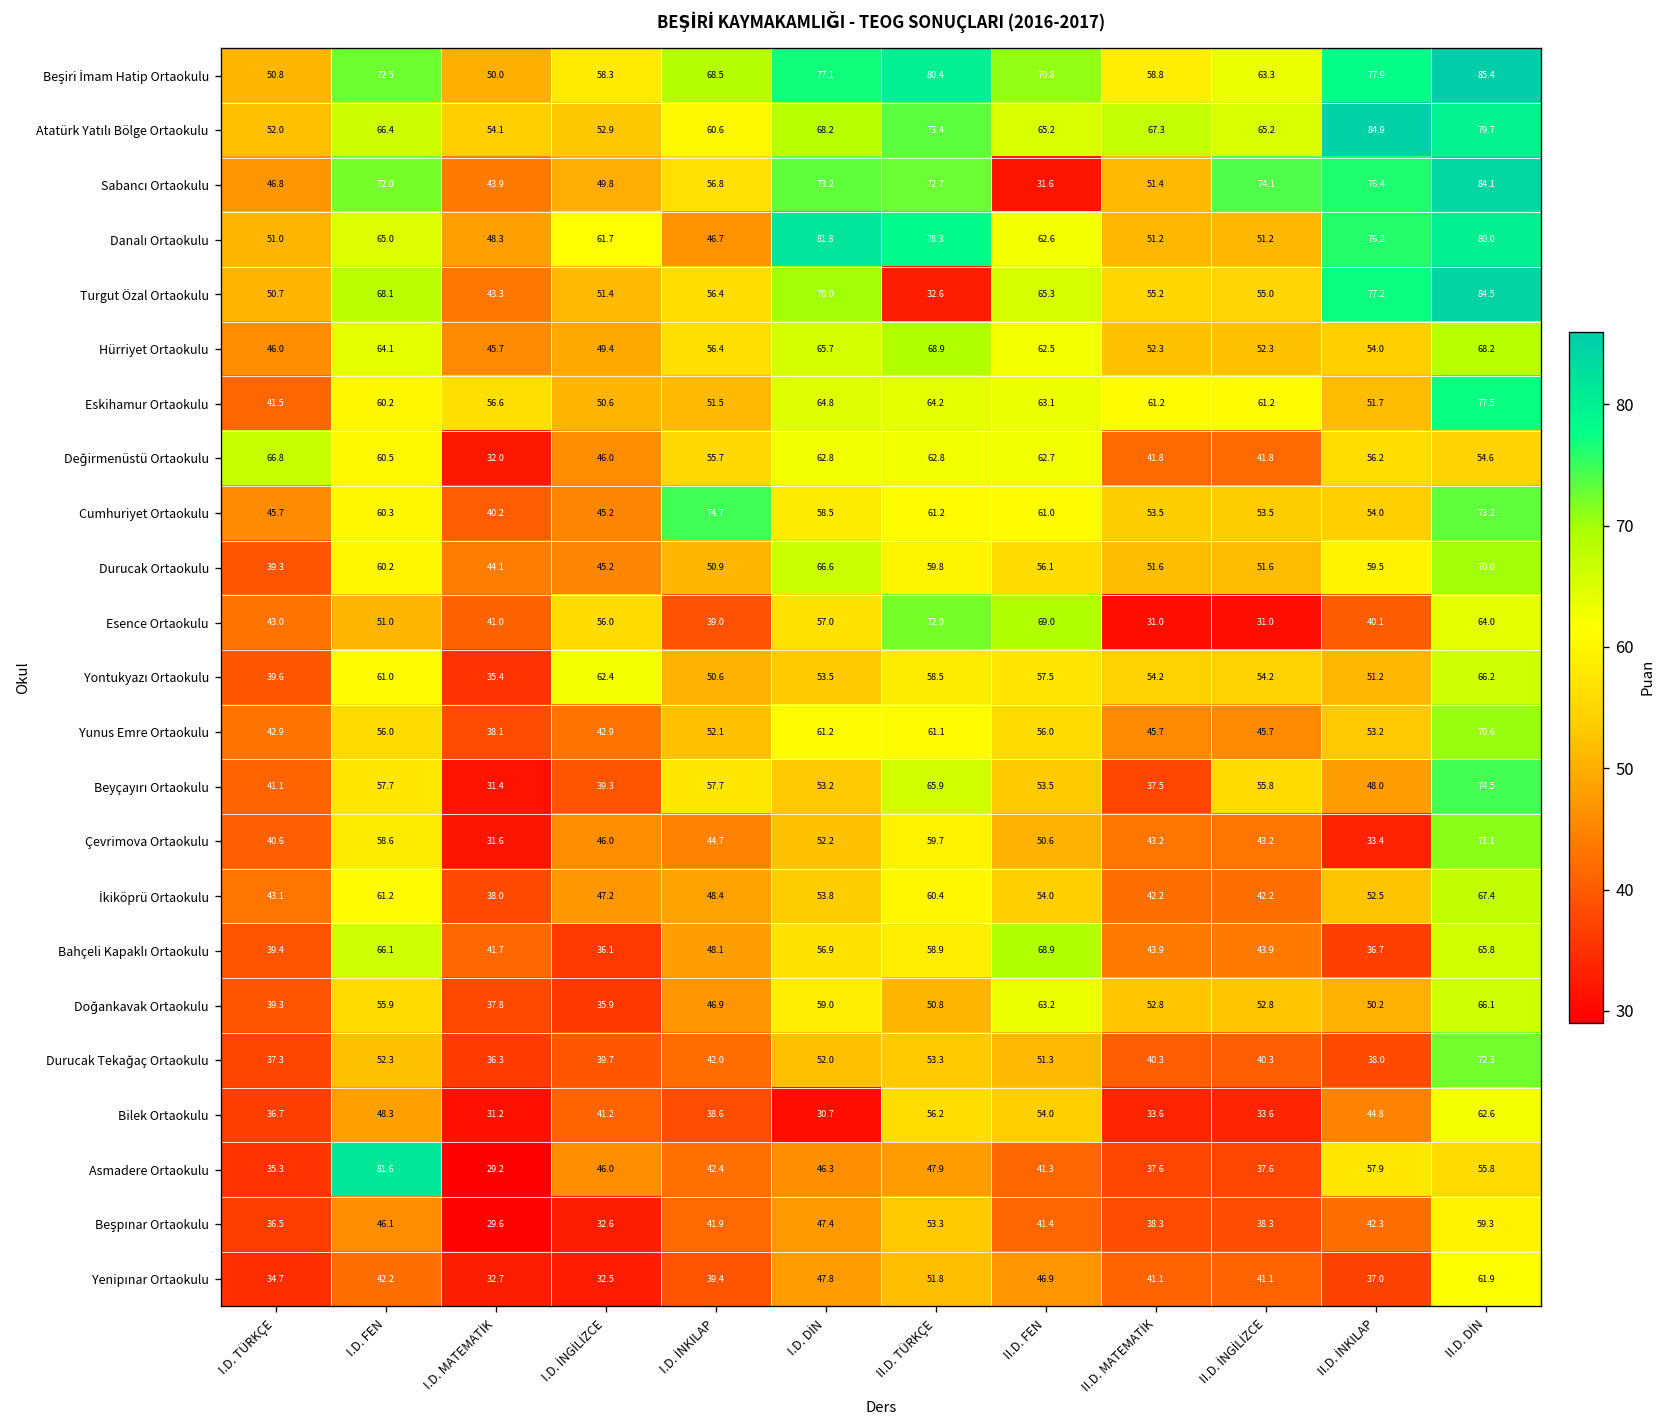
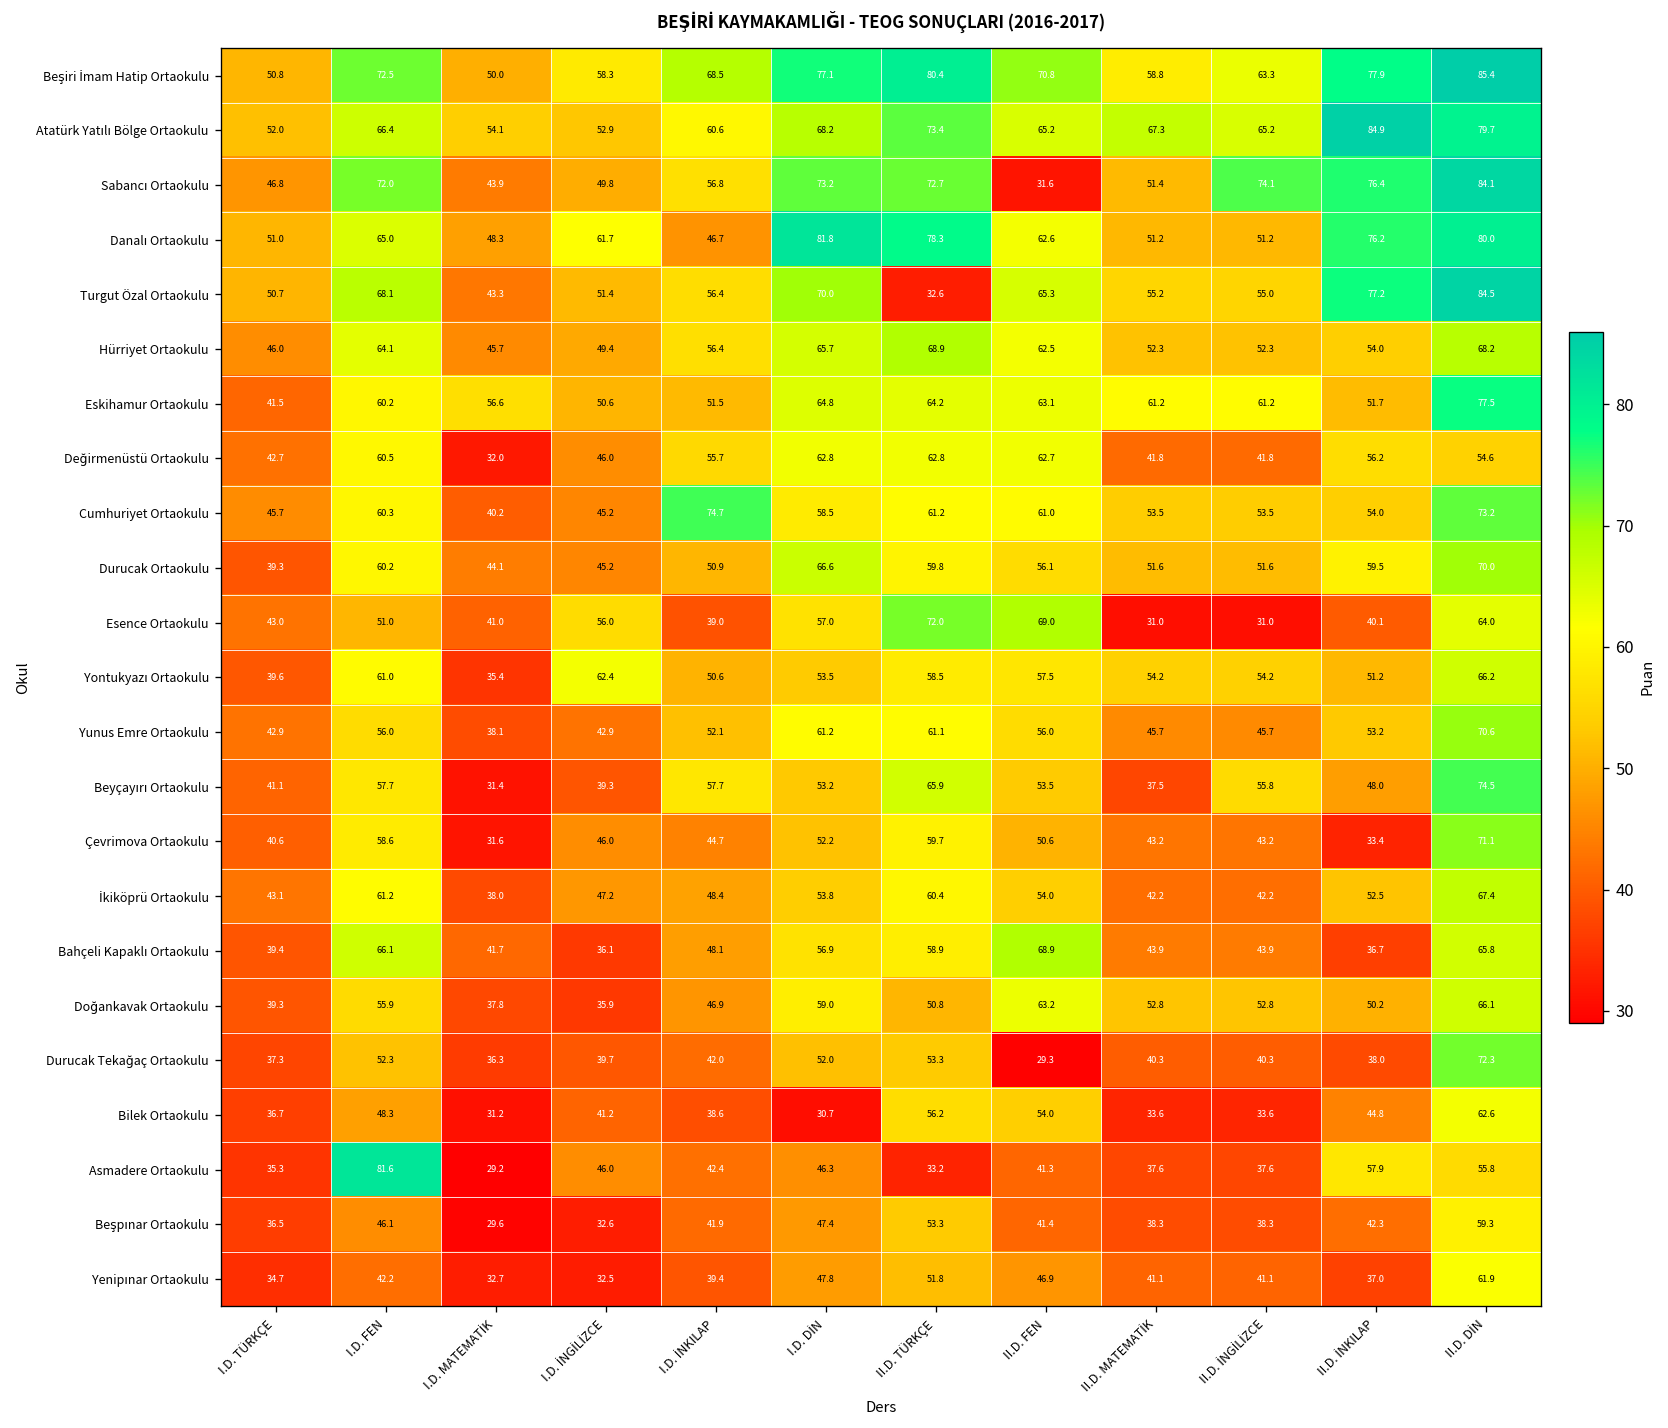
  {
    "Değirmenüstü Ortaokulu": {
-     "I.D. TÜRKÇE": 66.8,
+     "I.D. TÜRKÇE": 42.7,
      "I.D. FEN": 60.5,
      "I.D. MATEMATİK": 32.0,
      "I.D. İNGİLİZCE": 46.0,
      "I.D. İNKILAP": 55.7,
      "I.D. DİN": 62.8,
      "II.D. TÜRKÇE": 62.8,
      "II.D. FEN": 62.7,
      "II.D. MATEMATİK": 41.8,
      "II.D. İNGİLİZCE": 41.8,
      "II.D. İNKILAP": 56.2,
      "II.D. DİN": 54.6
    },
    "Durucak Tekağaç Ortaokulu": {
      "I.D. TÜRKÇE": 37.3,
      "I.D. FEN": 52.3,
      "I.D. MATEMATİK": 36.3,
      "I.D. İNGİLİZCE": 39.7,
      "I.D. İNKILAP": 42.0,
      "I.D. DİN": 52.0,
      "II.D. TÜRKÇE": 53.3,
-     "II.D. FEN": 51.3,
+     "II.D. FEN": 29.3,
      "II.D. MATEMATİK": 40.3,
      "II.D. İNGİLİZCE": 40.3,
      "II.D. İNKILAP": 38.0,
      "II.D. DİN": 72.3
    },
    "Asmadere Ortaokulu": {
      "I.D. TÜRKÇE": 35.3,
      "I.D. FEN": 81.6,
      "I.D. MATEMATİK": 29.2,
      "I.D. İNGİLİZCE": 46.0,
      "I.D. İNKILAP": 42.4,
      "I.D. DİN": 46.3,
-     "II.D. TÜRKÇE": 47.9,
+     "II.D. TÜRKÇE": 33.2,
      "II.D. FEN": 41.3,
      "II.D. MATEMATİK": 37.6,
      "II.D. İNGİLİZCE": 37.6,
      "II.D. İNKILAP": 57.9,
      "II.D. DİN": 55.8
    }
  }
